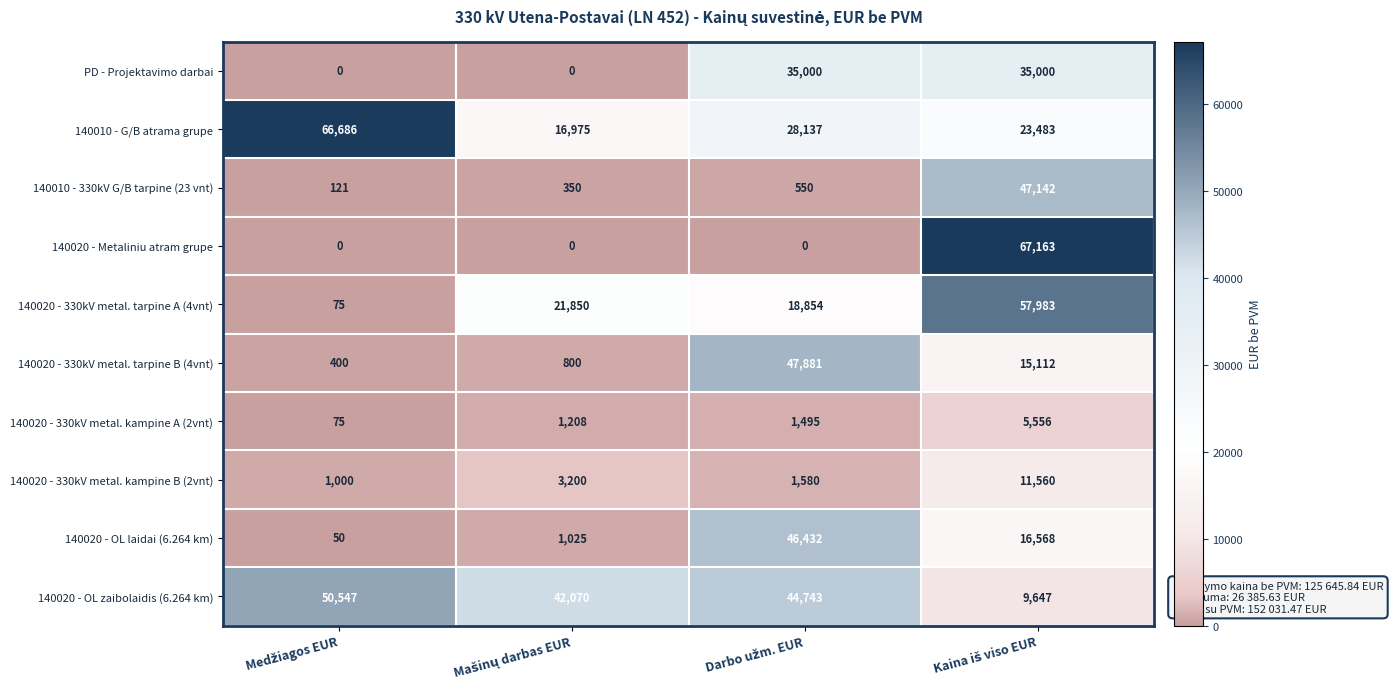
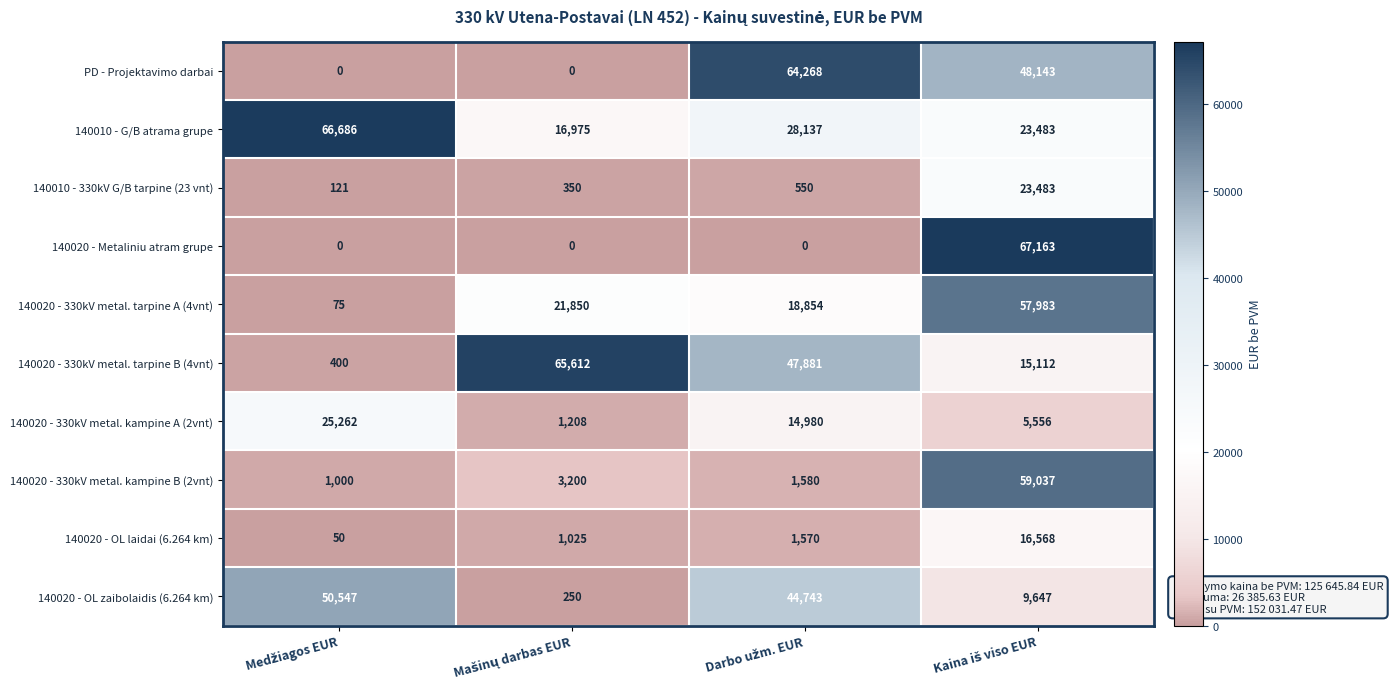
  {
    "PD - Projektavimo darbai": {
      "Medžiagos EUR": "0",
      "Mašinų darbas EUR": "0",
-     "Darbo užm. EUR": "35,000",
-     "Kaina iš viso EUR": "35,000"
+     "Darbo užm. EUR": "64,268",
+     "Kaina iš viso EUR": "48,143"
    },
    "140010 - G/B atrama grupe": {
      "Medžiagos EUR": "66,686",
      "Mašinų darbas EUR": "16,975",
      "Darbo užm. EUR": "28,137",
      "Kaina iš viso EUR": "23,483"
    },
    "140010 - 330kV G/B tarpine (23 vnt)": {
      "Medžiagos EUR": "121",
      "Mašinų darbas EUR": "350",
      "Darbo užm. EUR": "550",
-     "Kaina iš viso EUR": "47,142"
+     "Kaina iš viso EUR": "23,483"
    },
    "140020 - Metaliniu atram grupe": {
      "Medžiagos EUR": "0",
      "Mašinų darbas EUR": "0",
      "Darbo užm. EUR": "0",
      "Kaina iš viso EUR": "67,163"
    },
    "140020 - 330kV metal. tarpine A (4vnt)": {
      "Medžiagos EUR": "75",
      "Mašinų darbas EUR": "21,850",
      "Darbo užm. EUR": "18,854",
      "Kaina iš viso EUR": "57,983"
    },
    "140020 - 330kV metal. tarpine B (4vnt)": {
      "Medžiagos EUR": "400",
-     "Mašinų darbas EUR": "800",
+     "Mašinų darbas EUR": "65,612",
      "Darbo užm. EUR": "47,881",
      "Kaina iš viso EUR": "15,112"
    },
    "140020 - 330kV metal. kampine A (2vnt)": {
-     "Medžiagos EUR": "75",
+     "Medžiagos EUR": "25,262",
      "Mašinų darbas EUR": "1,208",
-     "Darbo užm. EUR": "1,495",
+     "Darbo užm. EUR": "14,980",
      "Kaina iš viso EUR": "5,556"
    },
    "140020 - 330kV metal. kampine B (2vnt)": {
      "Medžiagos EUR": "1,000",
      "Mašinų darbas EUR": "3,200",
      "Darbo užm. EUR": "1,580",
-     "Kaina iš viso EUR": "11,560"
+     "Kaina iš viso EUR": "59,037"
    },
    "140020 - OL laidai (6.264 km)": {
      "Medžiagos EUR": "50",
      "Mašinų darbas EUR": "1,025",
-     "Darbo užm. EUR": "46,432",
+     "Darbo užm. EUR": "1,570",
      "Kaina iš viso EUR": "16,568"
    },
    "140020 - OL zaibolaidis (6.264 km)": {
      "Medžiagos EUR": "50,547",
-     "Mašinų darbas EUR": "42,070",
+     "Mašinų darbas EUR": "250",
      "Darbo užm. EUR": "44,743",
      "Kaina iš viso EUR": "9,647"
    }
  }
